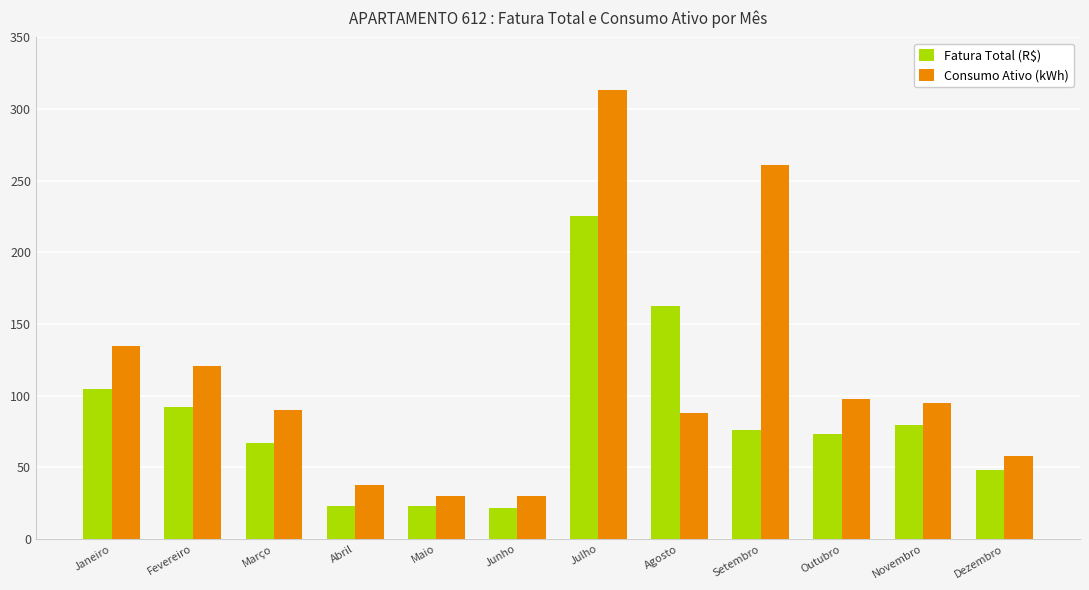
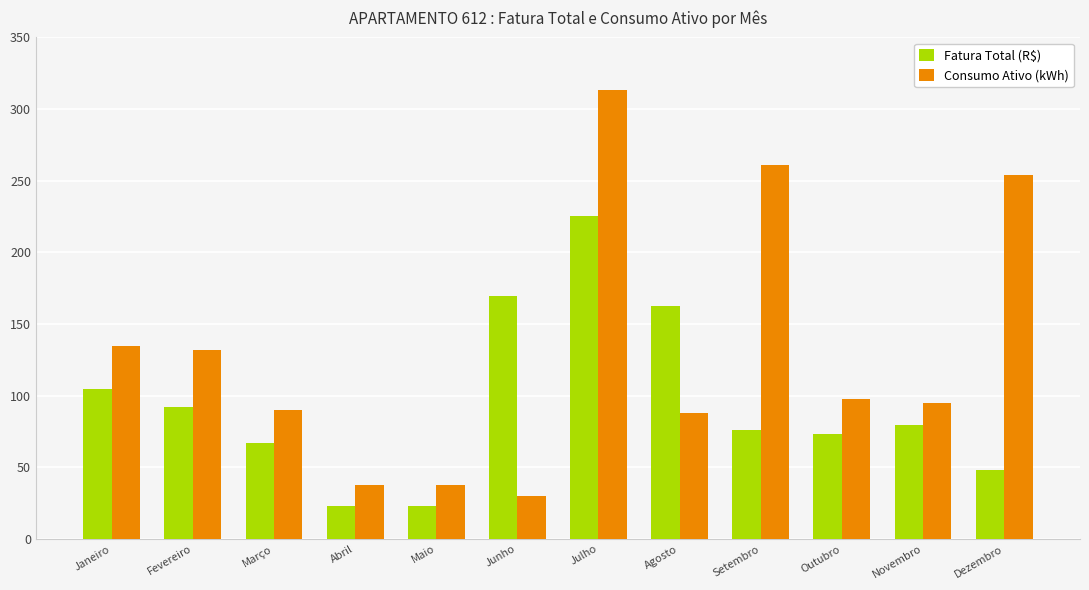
  {
    "Fatura Total (R$)": {
      "Janeiro": 104,
      "Fevereiro": 92,
      "Março": 67,
      "Abril": 23,
      "Maio": 23,
-     "Junho": 22,
+     "Junho": 169,
      "Julho": 225,
      "Agosto": 163,
      "Setembro": 76,
      "Outubro": 73,
      "Novembro": 79,
      "Dezembro": 48
    },
    "Consumo Ativo (kWh)": {
      "Janeiro": 135,
-     "Fevereiro": 121,
+     "Fevereiro": 132,
      "Março": 90,
      "Abril": 38,
-     "Maio": 30,
+     "Maio": 38,
      "Junho": 30,
      "Julho": 313,
      "Agosto": 88,
      "Setembro": 261,
      "Outubro": 98,
      "Novembro": 95,
-     "Dezembro": 58
+     "Dezembro": 254
    }
  }
